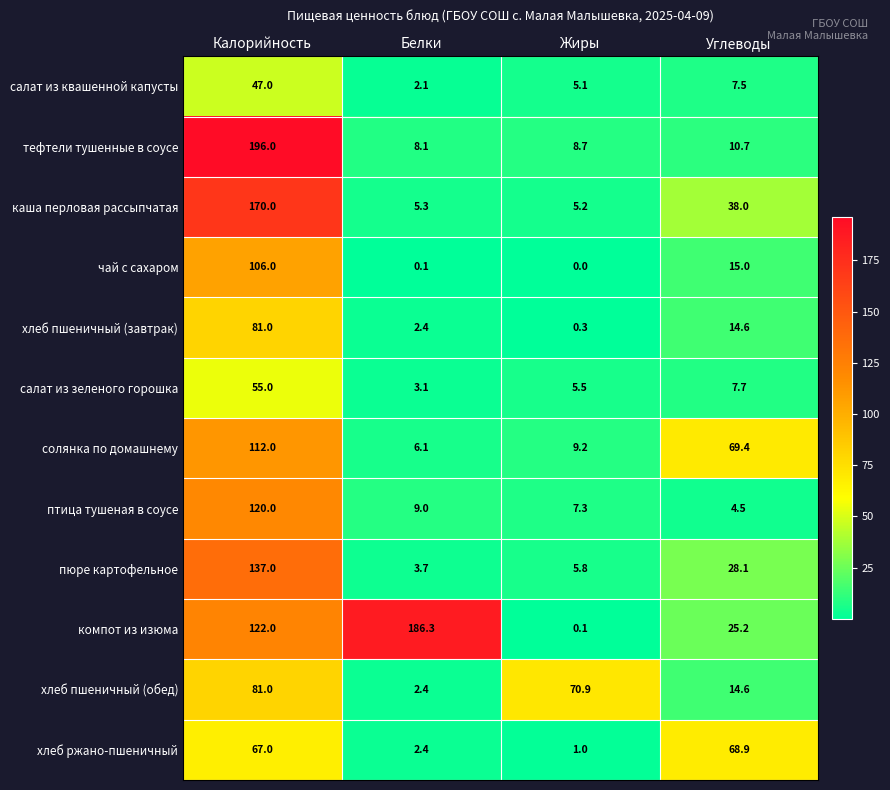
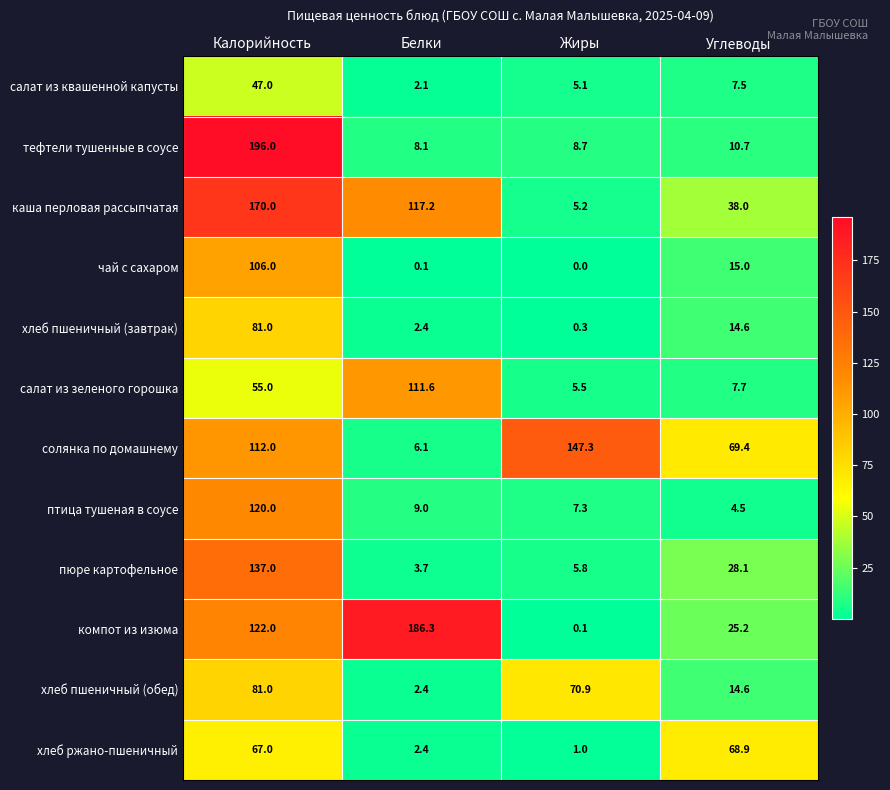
  {
    "салат из квашенной капусты": {
      "Калорийность": 47.0,
      "Белки": 2.1,
      "Жиры": 5.1,
      "Углеводы": 7.5
    },
    "тефтели тушенные в соусе": {
      "Калорийность": 196.0,
      "Белки": 8.1,
      "Жиры": 8.7,
      "Углеводы": 10.7
    },
    "каша перловая рассыпчатая": {
      "Калорийность": 170.0,
-     "Белки": 5.3,
+     "Белки": 117.2,
      "Жиры": 5.2,
      "Углеводы": 38.0
    },
    "чай с сахаром": {
      "Калорийность": 106.0,
      "Белки": 0.1,
      "Жиры": 0.0,
      "Углеводы": 15.0
    },
    "хлеб пшеничный (завтрак)": {
      "Калорийность": 81.0,
      "Белки": 2.4,
      "Жиры": 0.3,
      "Углеводы": 14.6
    },
    "салат из зеленого горошка": {
      "Калорийность": 55.0,
-     "Белки": 3.1,
+     "Белки": 111.6,
      "Жиры": 5.5,
      "Углеводы": 7.7
    },
    "солянка по домашнему": {
      "Калорийность": 112.0,
      "Белки": 6.1,
-     "Жиры": 9.2,
+     "Жиры": 147.3,
      "Углеводы": 69.4
    },
    "птица тушеная в соусе": {
      "Калорийность": 120.0,
      "Белки": 9.0,
      "Жиры": 7.3,
      "Углеводы": 4.5
    },
    "пюре картофельное": {
      "Калорийность": 137.0,
      "Белки": 3.7,
      "Жиры": 5.8,
      "Углеводы": 28.1
    },
    "компот из изюма": {
      "Калорийность": 122.0,
      "Белки": 186.3,
      "Жиры": 0.1,
      "Углеводы": 25.2
    },
    "хлеб пшеничный (обед)": {
      "Калорийность": 81.0,
      "Белки": 2.4,
      "Жиры": 70.9,
      "Углеводы": 14.6
    },
    "хлеб ржано-пшеничный": {
      "Калорийность": 67.0,
      "Белки": 2.4,
      "Жиры": 1.0,
      "Углеводы": 68.9
    }
  }
